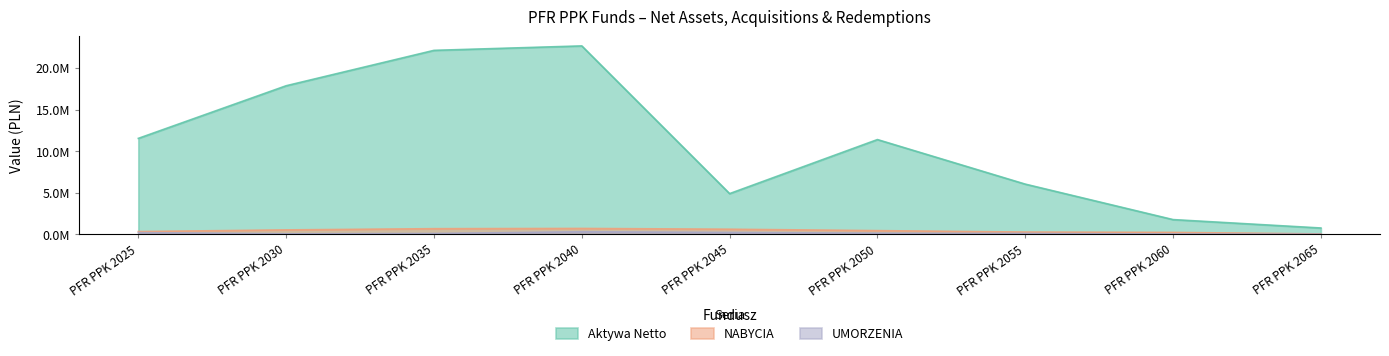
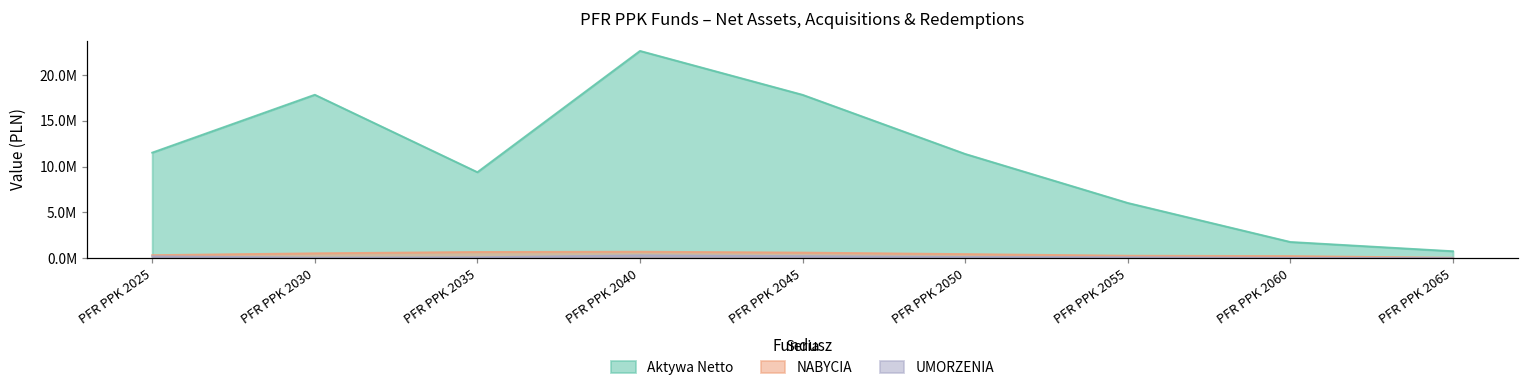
  {
    "Aktywa Netto": {
      "PFR PPK 2025": 12000000,
      "PFR PPK 2030": 18000000,
-     "PFR PPK 2035": 22000000,
+     "PFR PPK 2035": 9000000,
      "PFR PPK 2040": 23000000,
-     "PFR PPK 2045": 5000000,
+     "PFR PPK 2045": 18000000,
      "PFR PPK 2050": 11000000,
      "PFR PPK 2055": 6000000,
      "PFR PPK 2060": 2000000,
      "PFR PPK 2065": 1000000
    },
    "NABYCIA": {
      "PFR PPK 2030": 1000000,
      "PFR PPK 2035": 1000000,
      "PFR PPK 2040": 1000000,
      "PFR PPK 2045": 1000000,
      "PFR PPK 2050": 0
    },
    "UMORZENIA": {
      "PFR PPK 2030": 0,
      "PFR PPK 2035": 0,
      "PFR PPK 2040": 0,
      "PFR PPK 2045": 0,
      "PFR PPK 2050": 0
    }
  }
